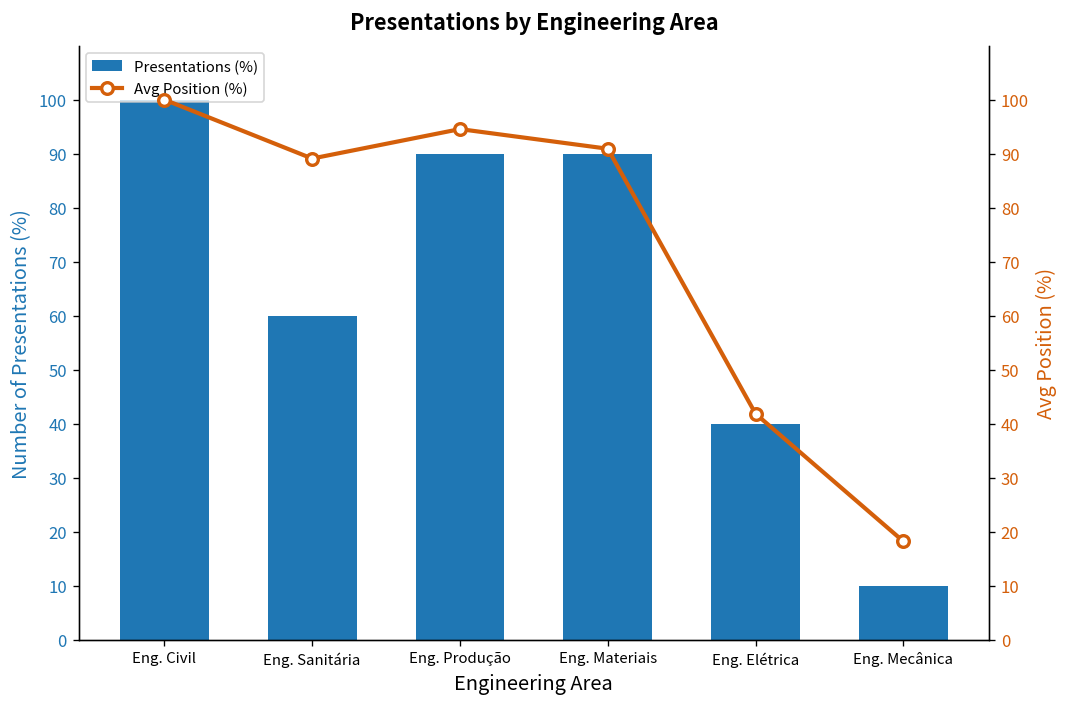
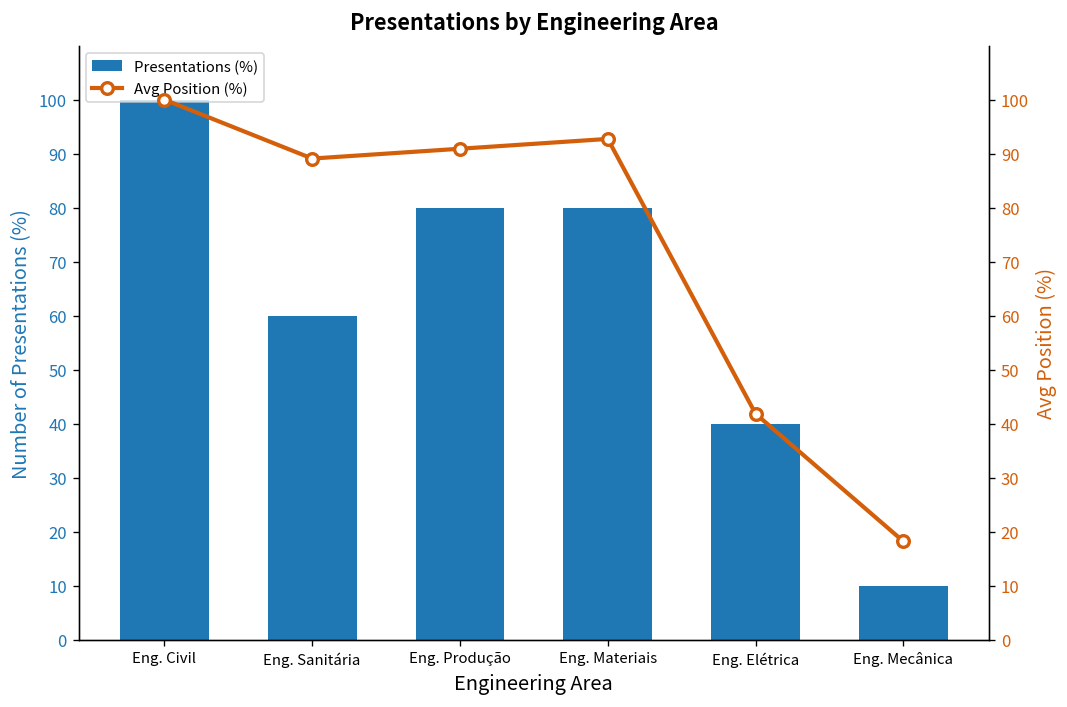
  {
    "Presentations (%)": {
      "Eng. Sanitária": 60,
-     "Eng. Produção": 90,
-     "Eng. Materiais": 90,
+     "Eng. Produção": 80,
+     "Eng. Materiais": 80,
      "Eng. Elétrica": 40,
      "Eng. Mecânica": 10
    },
    "Avg Position (%)": {
      "Eng. Sanitária": 89,
-     "Eng. Produção": 95,
-     "Eng. Materiais": 91,
+     "Eng. Produção": 91,
+     "Eng. Materiais": 93,
      "Eng. Elétrica": 42,
      "Eng. Mecânica": 18
    }
  }
